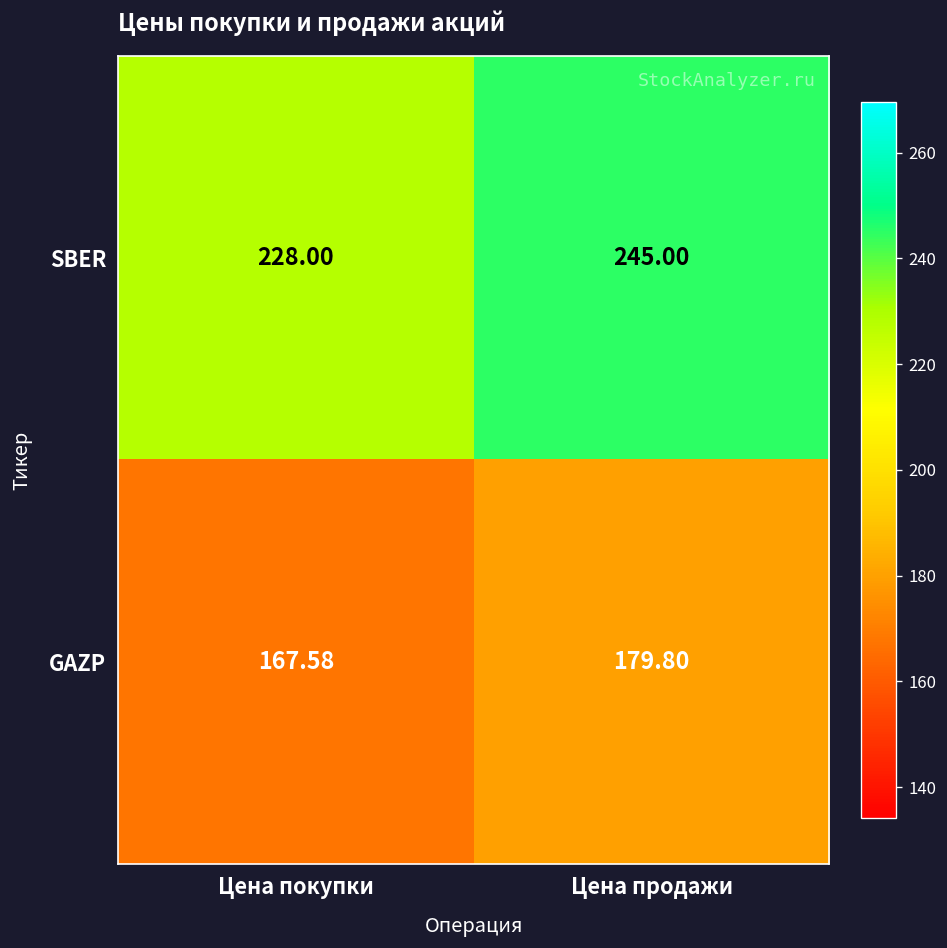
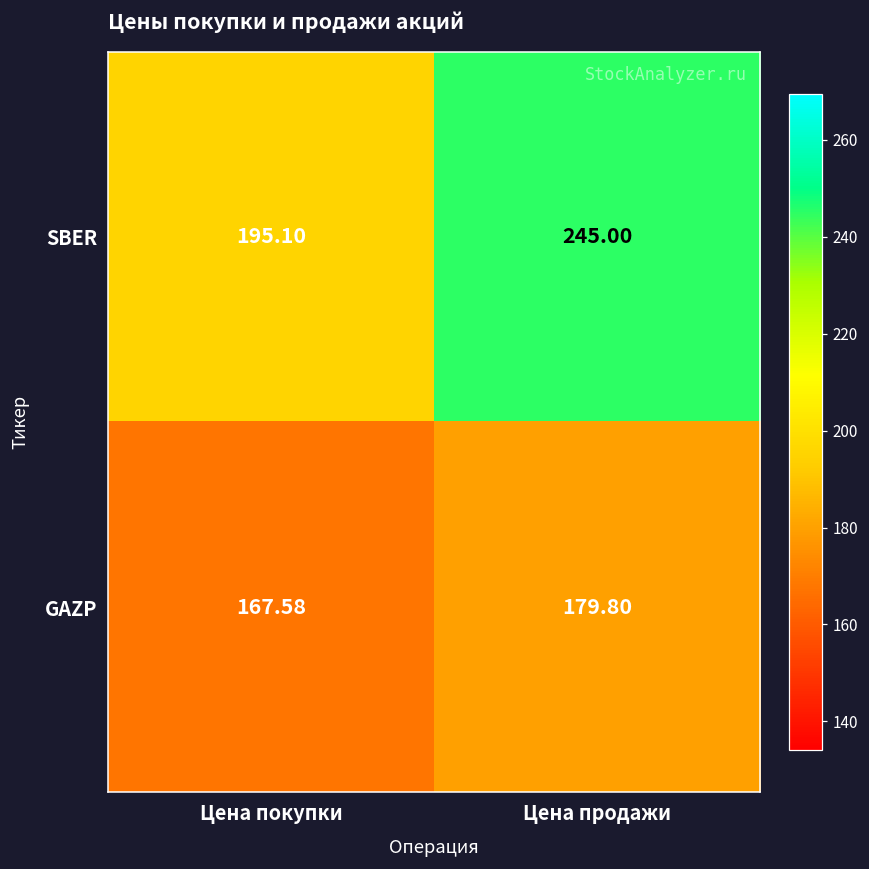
  {
    "SBER": {
-     "Цена покупки": 228.00
+     "Цена покупки": 195.10
    },
    "GAZP": {
      "Цена покупки": 167.58,
      "Цена продажи": 179.80
    }
  }
